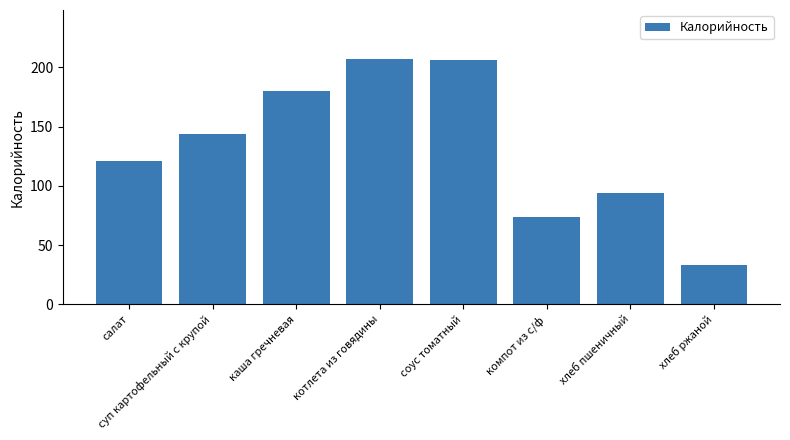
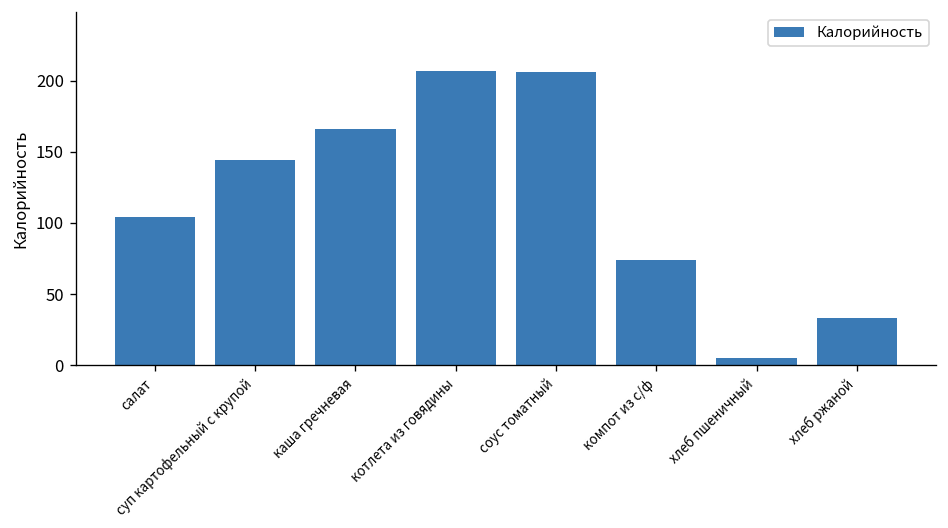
  {
-   "салат": 121,
+   "салат": 104,
    "суп картофельный с крупой": 144,
-   "каша гречневая": 180,
+   "каша гречневая": 166,
    "котлета из говядины": 207,
    "соус томатный": 206,
    "компот из с/ф": 74,
-   "хлеб пшеничный": 94,
+   "хлеб пшеничный": 5,
    "хлеб ржаной": 33
  }
